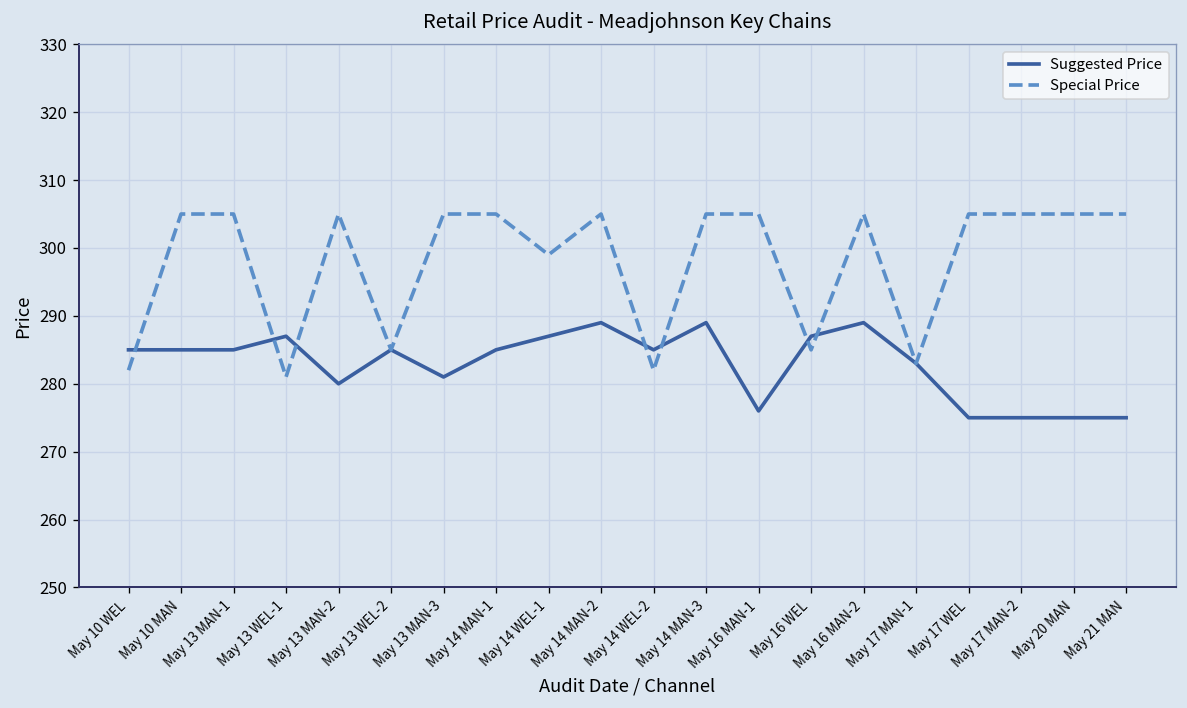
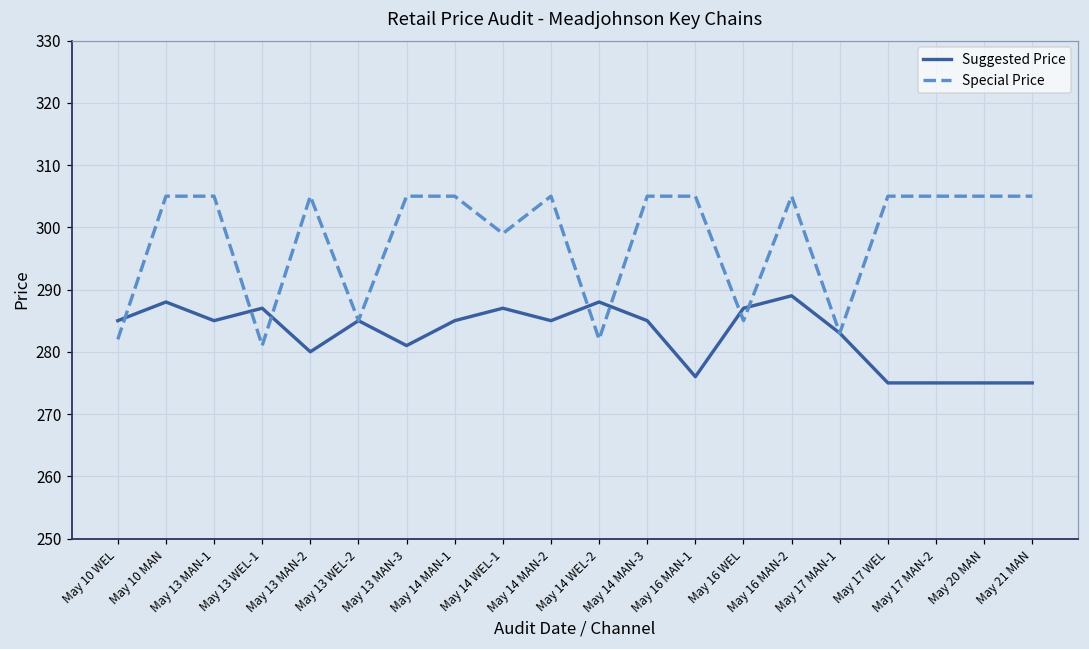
  {
    "Suggested Price": {
      "May 10 WEL": 285,
-     "May 10 MAN": 285,
+     "May 10 MAN": 288,
      "May 13 MAN-1": 285,
      "May 13 WEL-1": 287,
      "May 13 MAN-2": 280,
      "May 13 MAN-3": 281,
      "May 14 MAN-1": 285,
      "May 14 WEL-1": 287,
-     "May 14 MAN-2": 289,
-     "May 14 WEL-2": 285,
-     "May 14 MAN-3": 289,
+     "May 14 MAN-2": 285,
+     "May 14 WEL-2": 288,
+     "May 14 MAN-3": 285,
      "May 16 MAN-1": 276,
      "May 16 WEL": 287,
      "May 16 MAN-2": 289,
      "May 17 WEL": 275,
      "May 17 MAN-2": 275,
      "May 20 MAN": 275,
      "May 21 MAN": 275
    },
    "Special Price": {
      "May 10 WEL": 282,
      "May 10 MAN": 305,
      "May 13 MAN-1": 305,
      "May 13 WEL-1": 281,
      "May 13 MAN-2": 305,
      "May 13 MAN-3": 305,
      "May 14 MAN-1": 305,
      "May 14 WEL-1": 299,
      "May 14 MAN-2": 305,
      "May 14 WEL-2": 282,
      "May 14 MAN-3": 305,
      "May 16 MAN-1": 305,
      "May 16 WEL": 285,
      "May 16 MAN-2": 305,
      "May 17 WEL": 305,
      "May 17 MAN-2": 305,
      "May 20 MAN": 305,
      "May 21 MAN": 305
    }
  }
